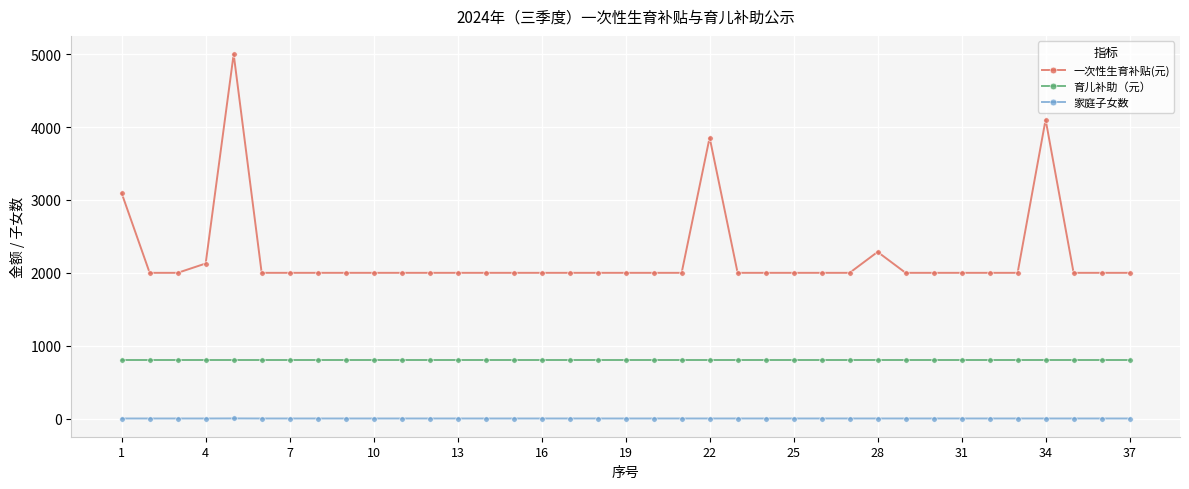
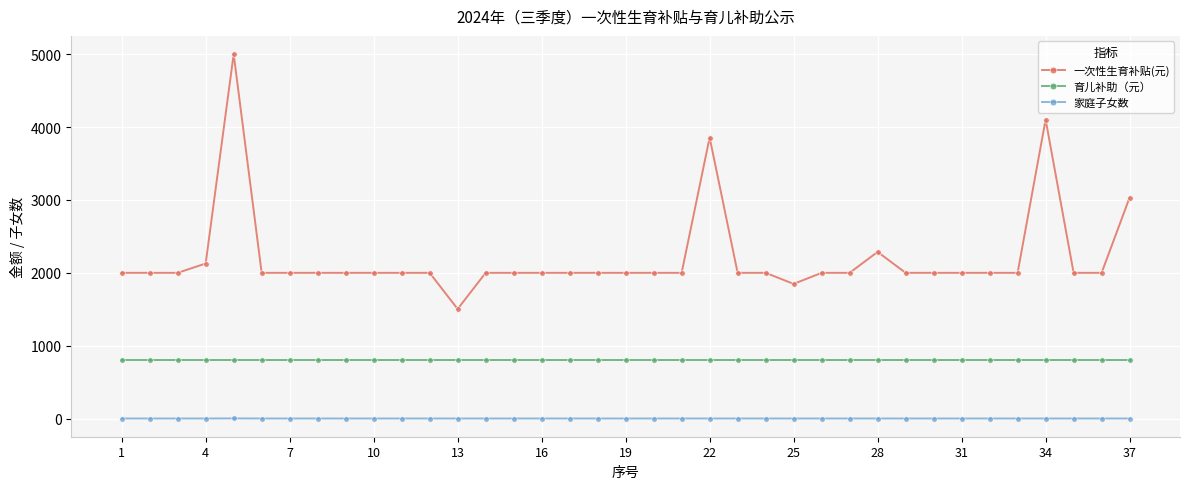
  {
    "一次性生育补贴(元)": {
-     "1": 3100,
+     "1": 2000,
      "4": 2100,
      "7": 2000,
      "10": 2000,
-     "13": 2000,
+     "13": 1500,
      "16": 2000,
      "19": 2000,
      "22": 3900,
-     "25": 2000,
+     "25": 1800,
      "28": 2300,
      "31": 2000,
      "34": 4100,
-     "37": 2000
+     "37": 3000
    },
    "育儿补助（元）": {
      "1": 800,
      "4": 800,
      "7": 800,
      "10": 800,
      "13": 800,
      "16": 800,
      "19": 800,
      "22": 800,
      "25": 800,
      "28": 800,
      "31": 800,
      "34": 800,
      "37": 800
    },
    "家庭子女数": {
      "1": 0,
      "4": 0,
      "7": 0,
      "10": 0,
      "13": 0,
      "16": 0,
      "19": 0,
      "22": 0,
      "25": 0,
      "28": 0,
      "31": 0,
      "34": 0,
      "37": 0
    }
  }
